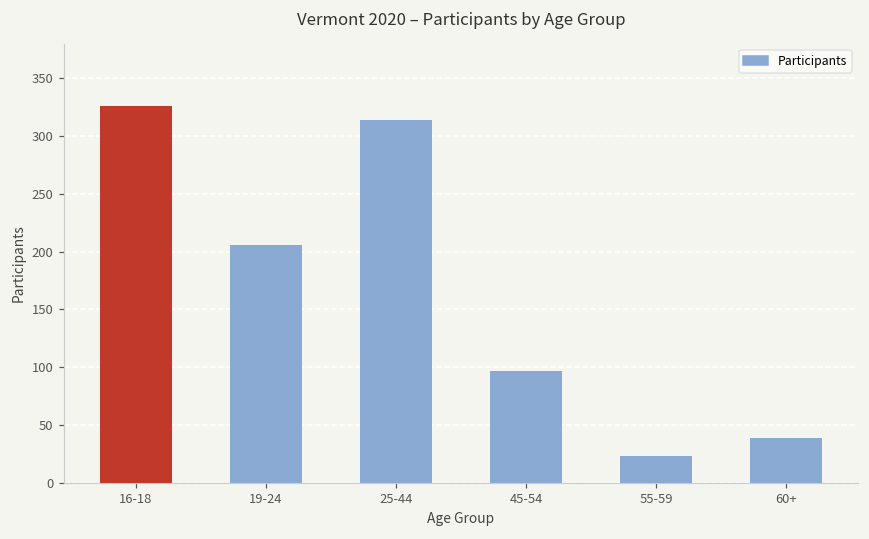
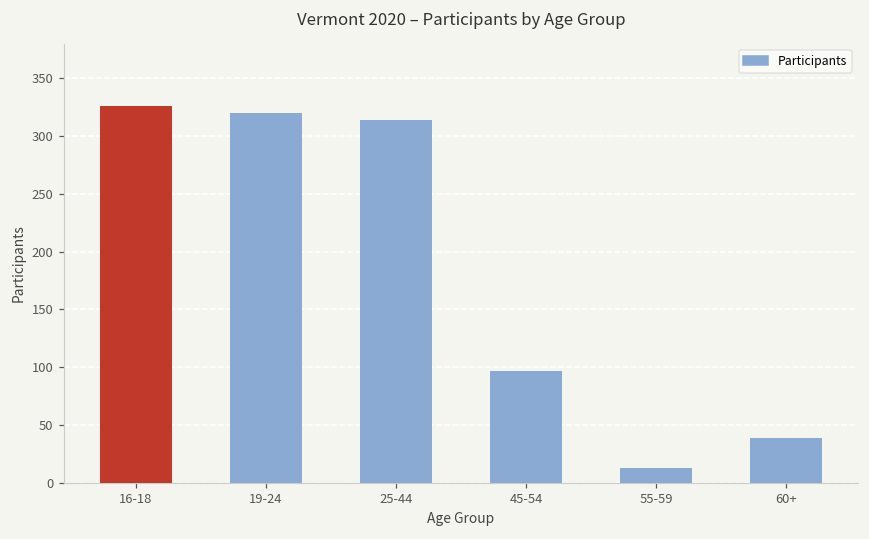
  {
    "16-18": 326,
-   "19-24": 206,
+   "19-24": 320,
    "25-44": 314,
    "45-54": 97,
-   "55-59": 23,
+   "55-59": 13,
    "60+": 39
  }
